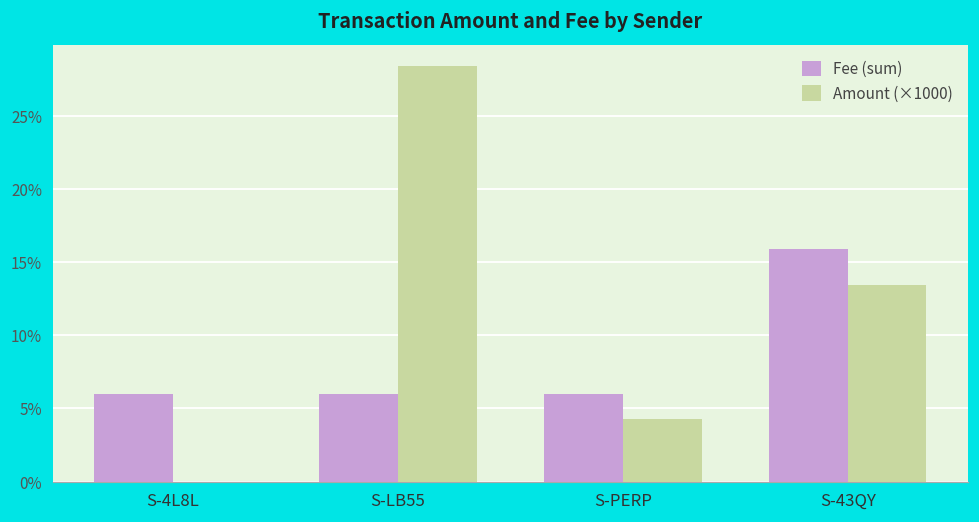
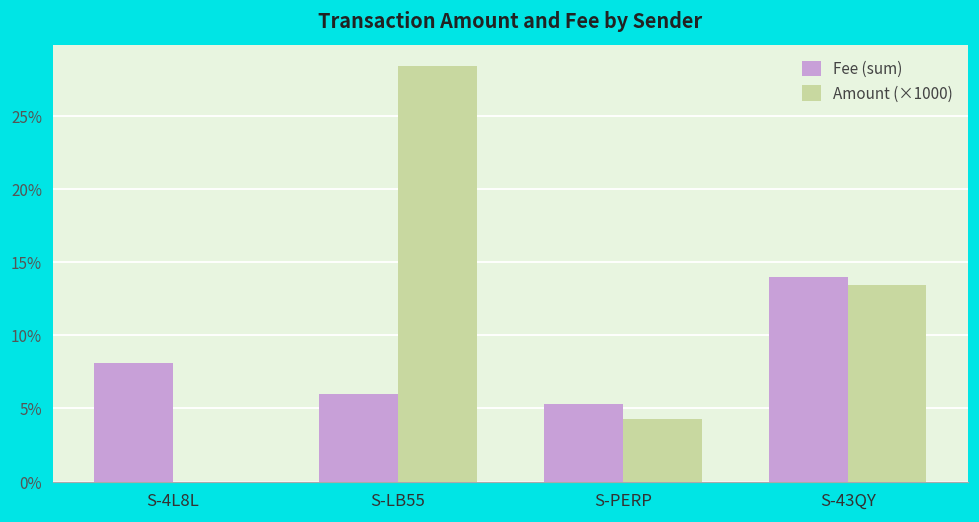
  {
    "Fee (sum)": {
-     "S-4L8L": "6.0%",
+     "S-4L8L": "8.1%",
      "S-LB55": "6.0%",
-     "S-PERP": "6.0%",
-     "S-43QY": "15.9%"
+     "S-PERP": "5.3%",
+     "S-43QY": "14.0%"
    },
    "Amount (×1000)": {
      "S-LB55": "28.4%",
      "S-PERP": "4.3%",
      "S-43QY": "13.4%"
    }
  }
